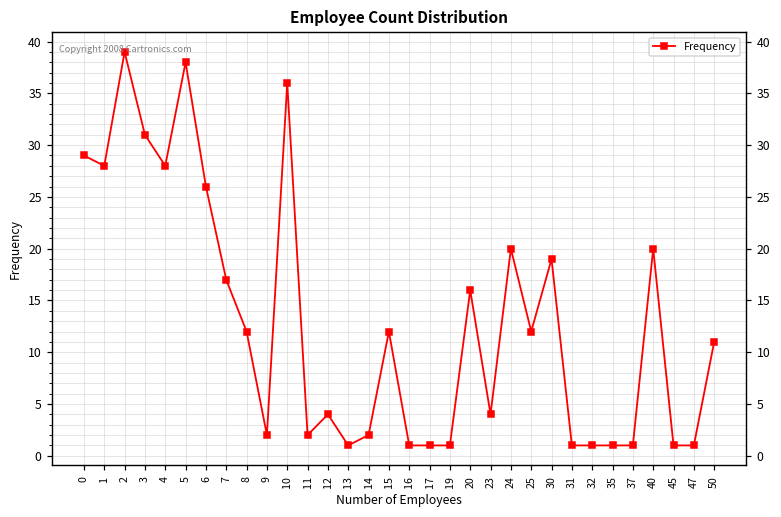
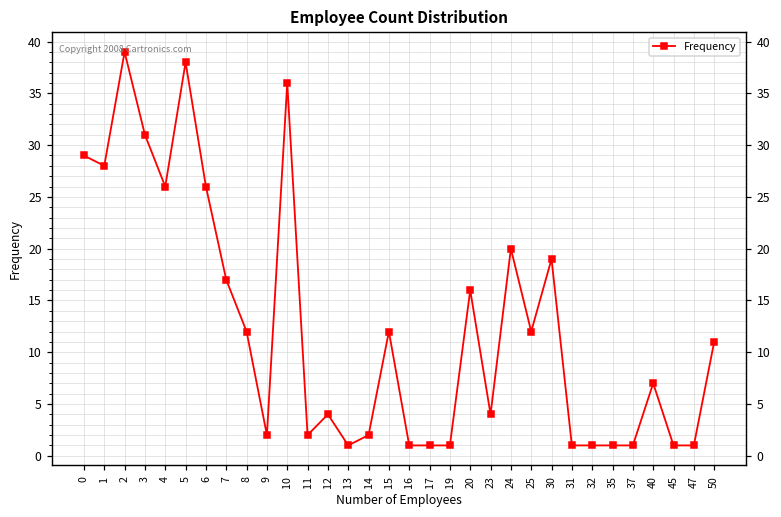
  {
    "0": 29,
    "1": 28,
    "3": 31,
-   "4": 28,
+   "4": 26,
    "5": 38,
    "6": 26,
    "7": 17,
    "8": 12,
    "9": 2,
    "10": 36,
    "11": 2,
    "12": 4,
    "13": 1,
    "14": 2,
    "15": 12,
    "16": 1,
    "17": 1,
    "19": 1,
    "20": 16,
    "23": 4,
    "24": 20,
    "25": 12,
    "30": 19,
    "31": 1,
    "32": 1,
    "35": 1,
    "37": 1,
-   "40": 20,
+   "40": 7,
    "45": 1,
    "47": 1,
    "50": 11
  }
